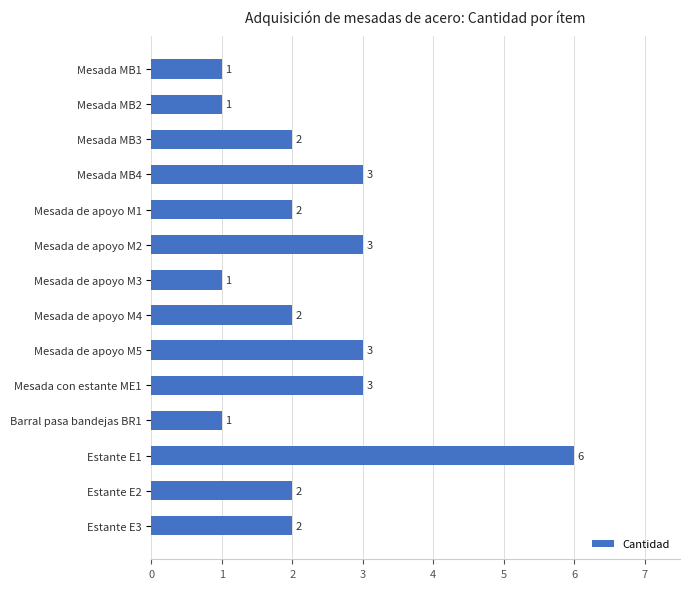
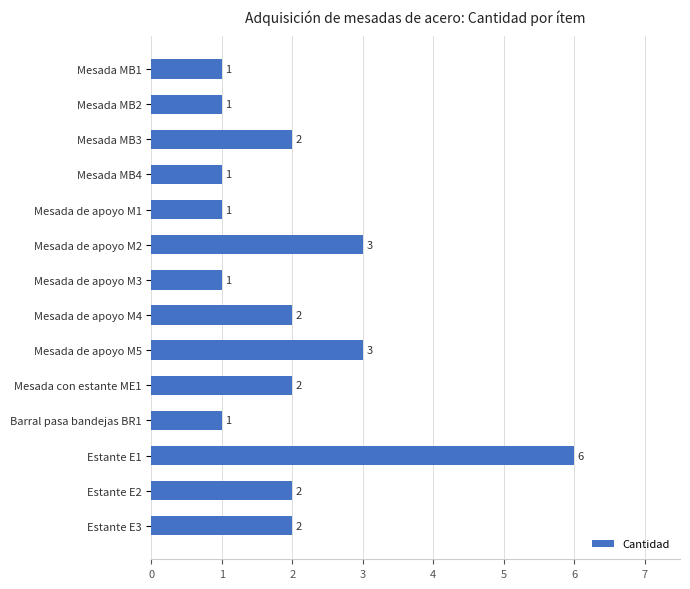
  {
    "Mesada MB1": 1,
    "Mesada MB2": 1,
    "Mesada MB3": 2,
-   "Mesada MB4": 3,
-   "Mesada de apoyo M1": 2,
+   "Mesada MB4": 1,
+   "Mesada de apoyo M1": 1,
    "Mesada de apoyo M2": 3,
    "Mesada de apoyo M3": 1,
    "Mesada de apoyo M4": 2,
    "Mesada de apoyo M5": 3,
-   "Mesada con estante ME1": 3,
+   "Mesada con estante ME1": 2,
    "Barral pasa bandejas BR1": 1,
    "Estante E1": 6,
    "Estante E2": 2,
    "Estante E3": 2
  }
